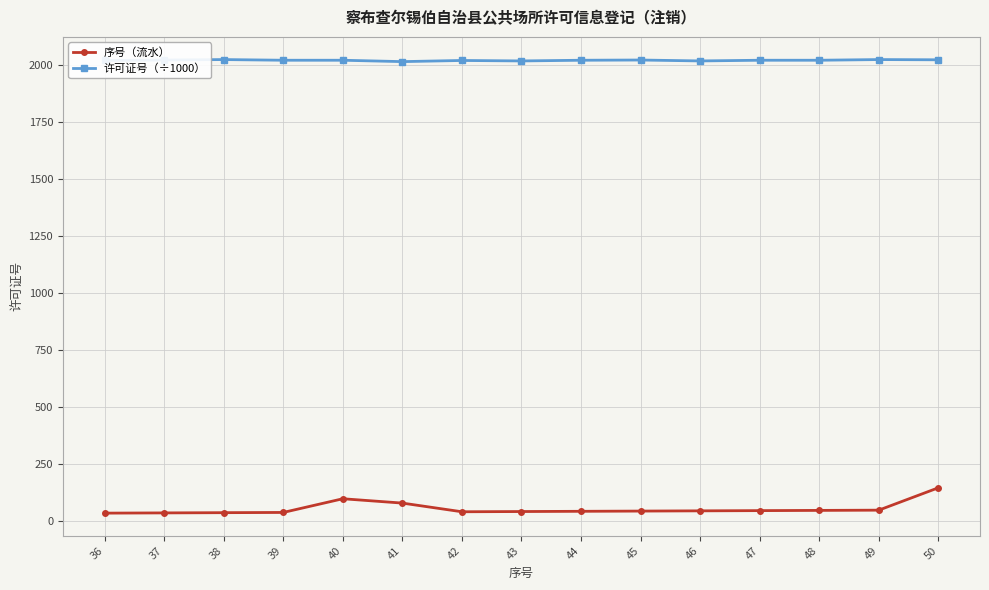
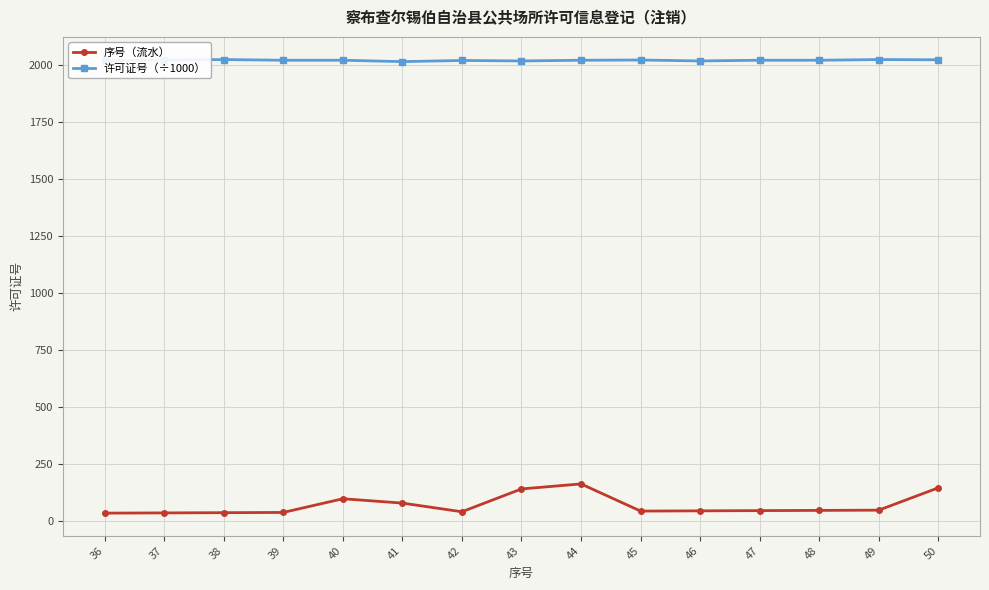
  {
    "序号（流水）": {
      "36": 40,
      "37": 40,
      "38": 40,
      "39": 40,
      "40": 100,
      "41": 80,
      "42": 40,
-     "43": 40,
-     "44": 40,
+     "43": 140,
+     "44": 160,
      "45": 50,
      "46": 50,
      "47": 50,
      "48": 50,
      "49": 50,
      "50": 150
    },
    "许可证号（÷1000）": {
      "38": 2020,
      "39": 2020,
      "40": 2020,
      "41": 2010,
      "42": 2020,
      "43": 2020,
      "44": 2020,
      "45": 2020,
      "46": 2020,
      "47": 2020,
      "48": 2020,
      "49": 2020,
      "50": 2020
    }
  }
